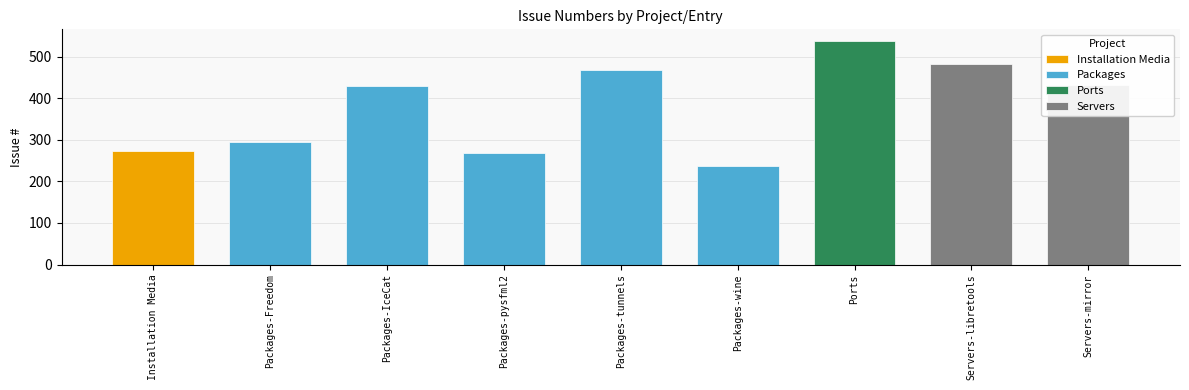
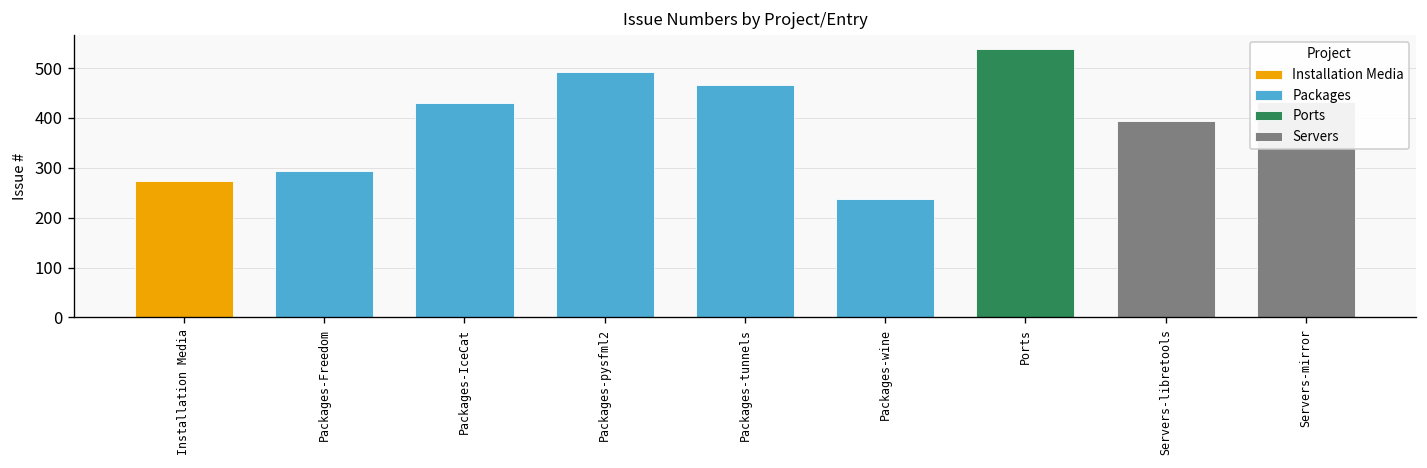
  {
    "Installation Media": 270,
    "Packages-Freedom": 290,
    "Packages-IceCat": 430,
-   "Packages-pysfml2": 270,
+   "Packages-pysfml2": 490,
    "Packages-tunnels": 470,
    "Packages-wine": 240,
    "Ports": 540,
-   "Servers-libretools": 480
+   "Servers-libretools": 390
  }
